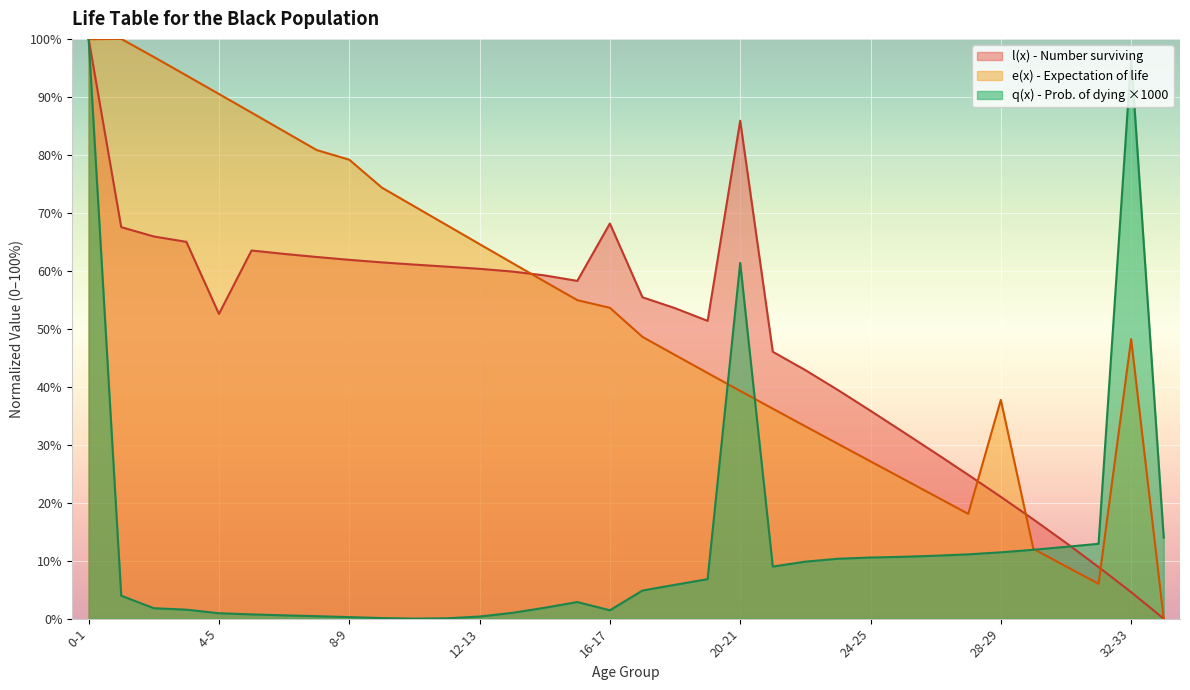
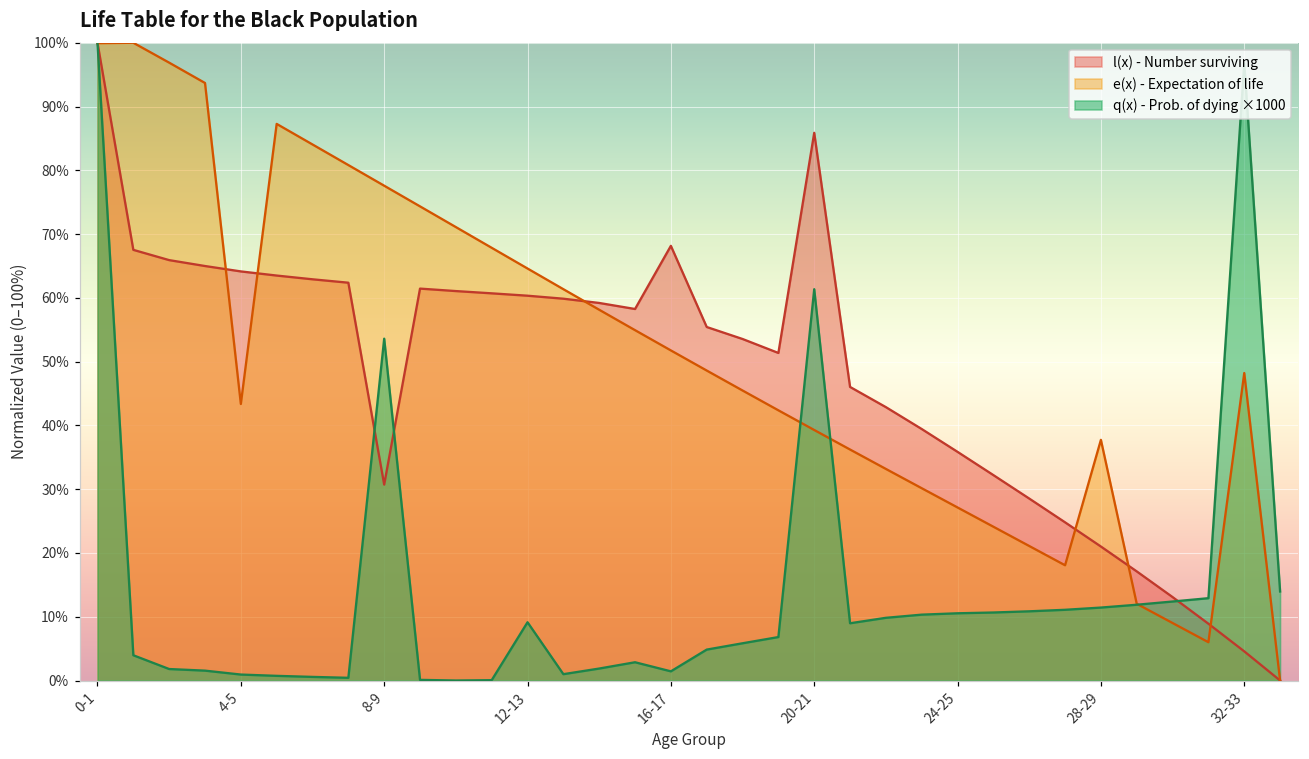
  {
    "l(x) - Number surviving": {
-     "4-5": "53%",
-     "8-9": "62%",
+     "4-5": "64%",
+     "8-9": "31%",
      "12-13": "60%",
      "16-17": "68%",
      "20-21": "86%",
      "24-25": "36%",
      "28-29": "21%",
      "32-33": "5%"
    },
    "e(x) - Expectation of life": {
-     "4-5": "90%",
-     "8-9": "79%",
+     "4-5": "43%",
+     "8-9": "78%",
      "12-13": "65%",
-     "16-17": "54%",
+     "16-17": "52%",
      "20-21": "39%",
      "24-25": "27%",
      "28-29": "38%",
      "32-33": "48%"
    },
    "q(x) - Prob. of dying ×1000": {
      "4-5": "1%",
-     "8-9": "0%",
-     "12-13": "0%",
+     "8-9": "54%",
+     "12-13": "9%",
      "16-17": "1%",
      "20-21": "61%",
      "24-25": "11%",
      "28-29": "11%"
    }
  }
